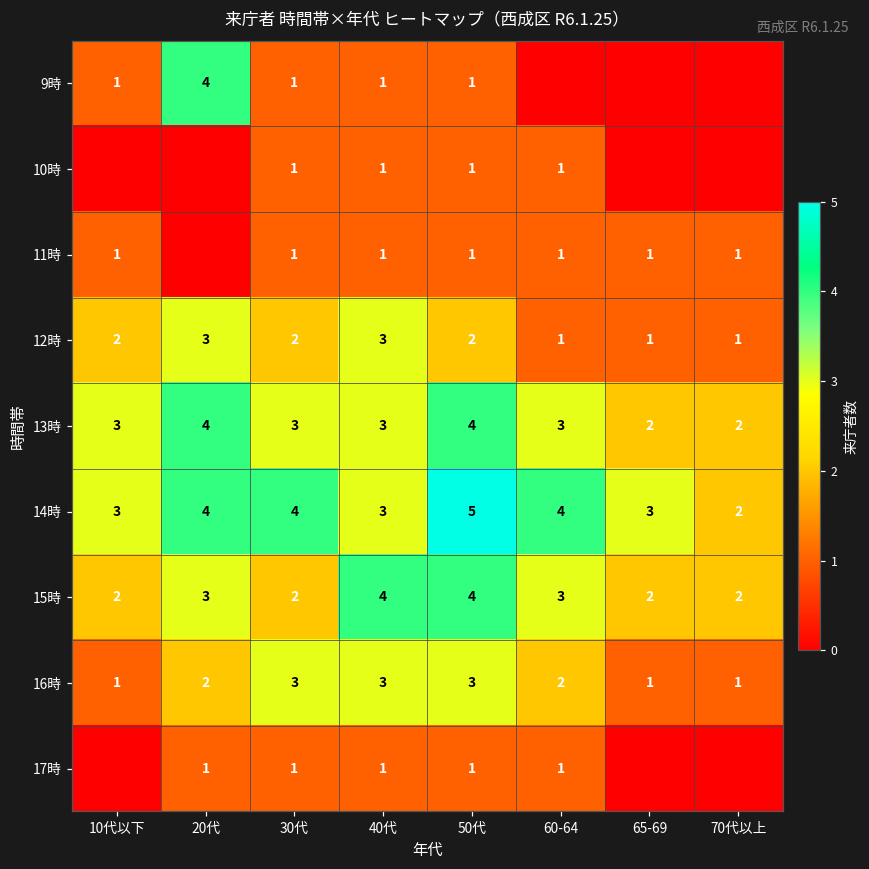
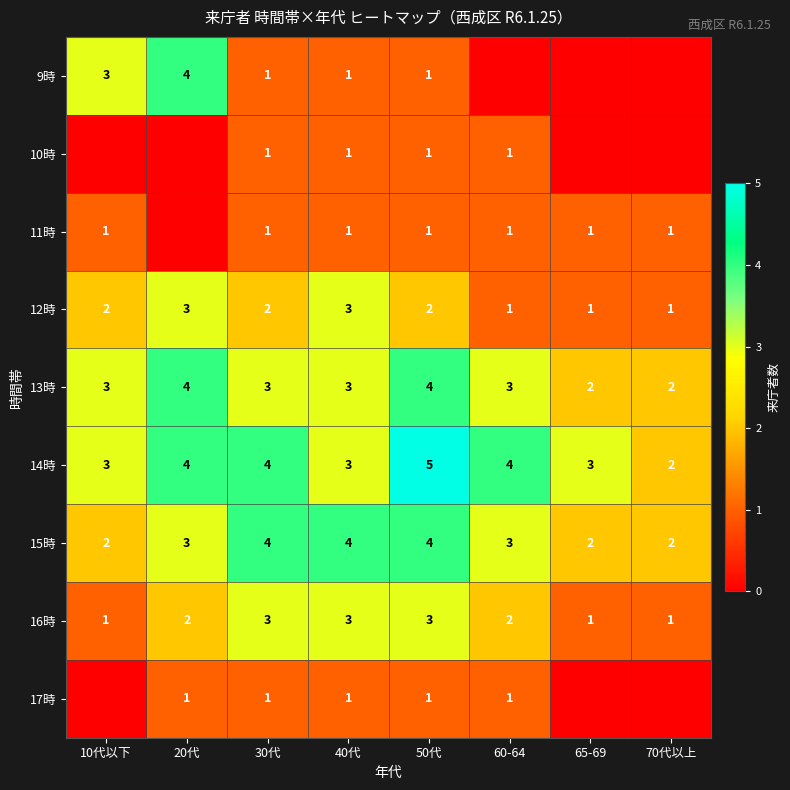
  {
    "9時": {
-     "10代以下": 1,
+     "10代以下": 3,
      "20代": 4,
      "30代": 1,
      "40代": 1,
      "50代": 1
    },
    "10時": {
      "30代": 1,
      "40代": 1,
      "50代": 1,
      "60-64": 1
    },
    "11時": {
      "10代以下": 1,
      "30代": 1,
      "40代": 1,
      "50代": 1,
      "60-64": 1,
      "65-69": 1,
      "70代以上": 1
    },
    "12時": {
      "10代以下": 2,
      "20代": 3,
      "30代": 2,
      "40代": 3,
      "50代": 2,
      "60-64": 1,
      "65-69": 1,
      "70代以上": 1
    },
    "13時": {
      "10代以下": 3,
      "20代": 4,
      "30代": 3,
      "40代": 3,
      "50代": 4,
      "60-64": 3,
      "65-69": 2,
      "70代以上": 2
    },
    "14時": {
      "10代以下": 3,
      "20代": 4,
      "30代": 4,
      "40代": 3,
      "50代": 5,
      "60-64": 4,
      "65-69": 3,
      "70代以上": 2
    },
    "15時": {
      "10代以下": 2,
      "20代": 3,
-     "30代": 2,
+     "30代": 4,
      "40代": 4,
      "50代": 4,
      "60-64": 3,
      "65-69": 2,
      "70代以上": 2
    },
    "16時": {
      "10代以下": 1,
      "20代": 2,
      "30代": 3,
      "40代": 3,
      "50代": 3,
      "60-64": 2,
      "65-69": 1,
      "70代以上": 1
    },
    "17時": {
      "20代": 1,
      "30代": 1,
      "40代": 1,
      "50代": 1,
      "60-64": 1
    }
  }
